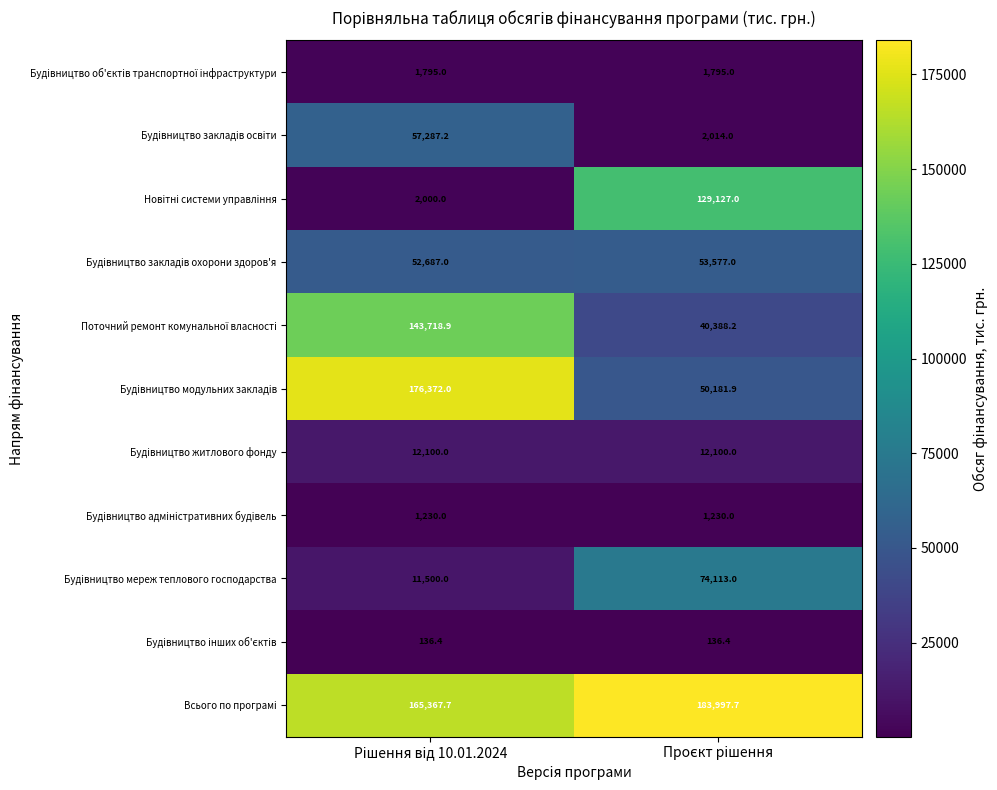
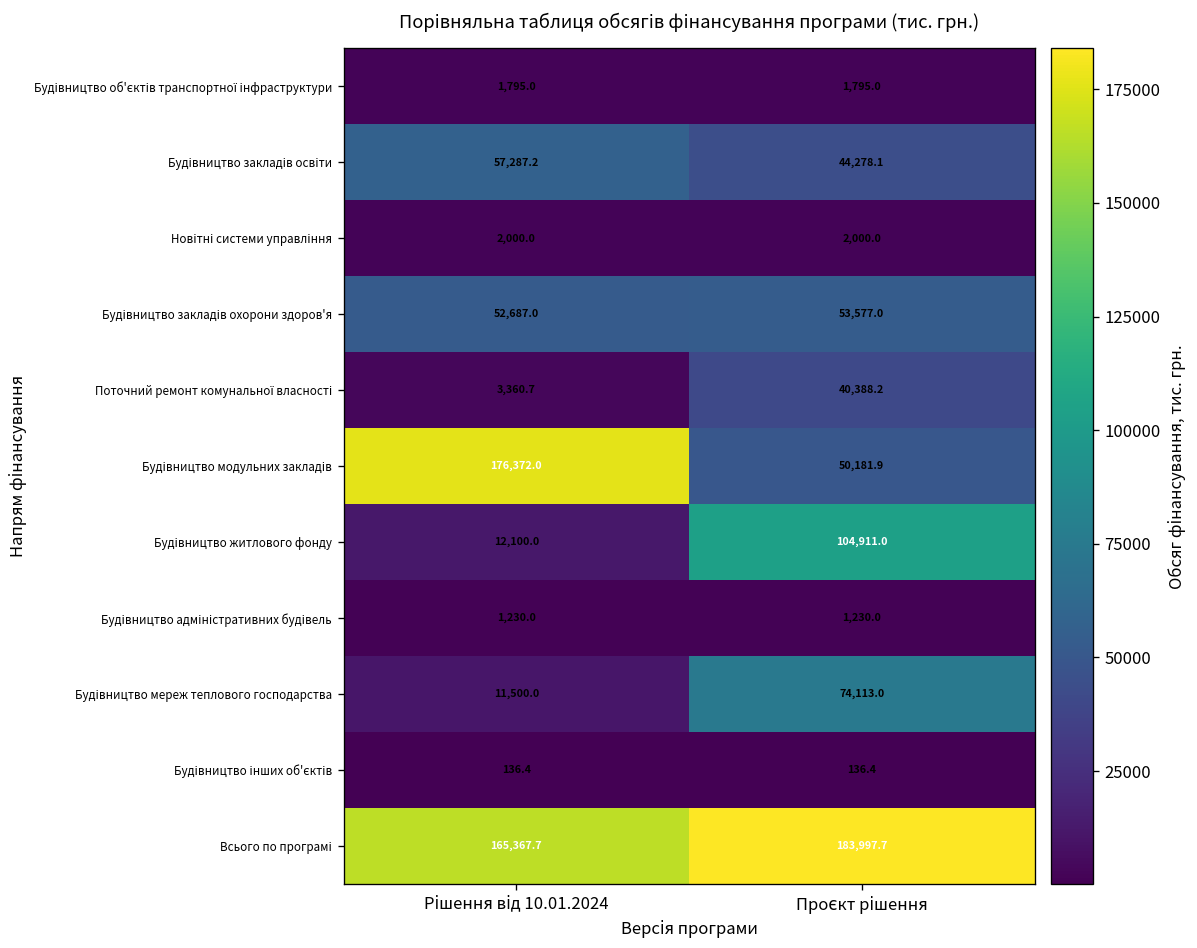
  {
    "Будівництво об'єктів транспортної інфраструктури": {
      "Рішення від 10.01.2024": "1,795.0",
      "Проєкт рішення": "1,795.0"
    },
    "Будівництво закладів освіти": {
      "Рішення від 10.01.2024": "57,287.2",
-     "Проєкт рішення": "2,014.0"
+     "Проєкт рішення": "44,278.1"
    },
    "Новітні системи управління": {
      "Рішення від 10.01.2024": "2,000.0",
-     "Проєкт рішення": "129,127.0"
+     "Проєкт рішення": "2,000.0"
    },
    "Будівництво закладів охорони здоров'я": {
      "Рішення від 10.01.2024": "52,687.0",
      "Проєкт рішення": "53,577.0"
    },
    "Поточний ремонт комунальної власності": {
-     "Рішення від 10.01.2024": "143,718.9",
+     "Рішення від 10.01.2024": "3,360.7",
      "Проєкт рішення": "40,388.2"
    },
    "Будівництво модульних закладів": {
      "Рішення від 10.01.2024": "176,372.0",
      "Проєкт рішення": "50,181.9"
    },
    "Будівництво житлового фонду": {
      "Рішення від 10.01.2024": "12,100.0",
-     "Проєкт рішення": "12,100.0"
+     "Проєкт рішення": "104,911.0"
    },
    "Будівництво адміністративних будівель": {
      "Рішення від 10.01.2024": "1,230.0",
      "Проєкт рішення": "1,230.0"
    },
    "Будівництво мереж теплового господарства": {
      "Рішення від 10.01.2024": "11,500.0",
      "Проєкт рішення": "74,113.0"
    },
    "Будівництво інших об'єктів": {
      "Рішення від 10.01.2024": "136.4",
      "Проєкт рішення": "136.4"
    },
    "Всього по програмі": {
      "Рішення від 10.01.2024": "165,367.7",
      "Проєкт рішення": "183,997.7"
    }
  }
